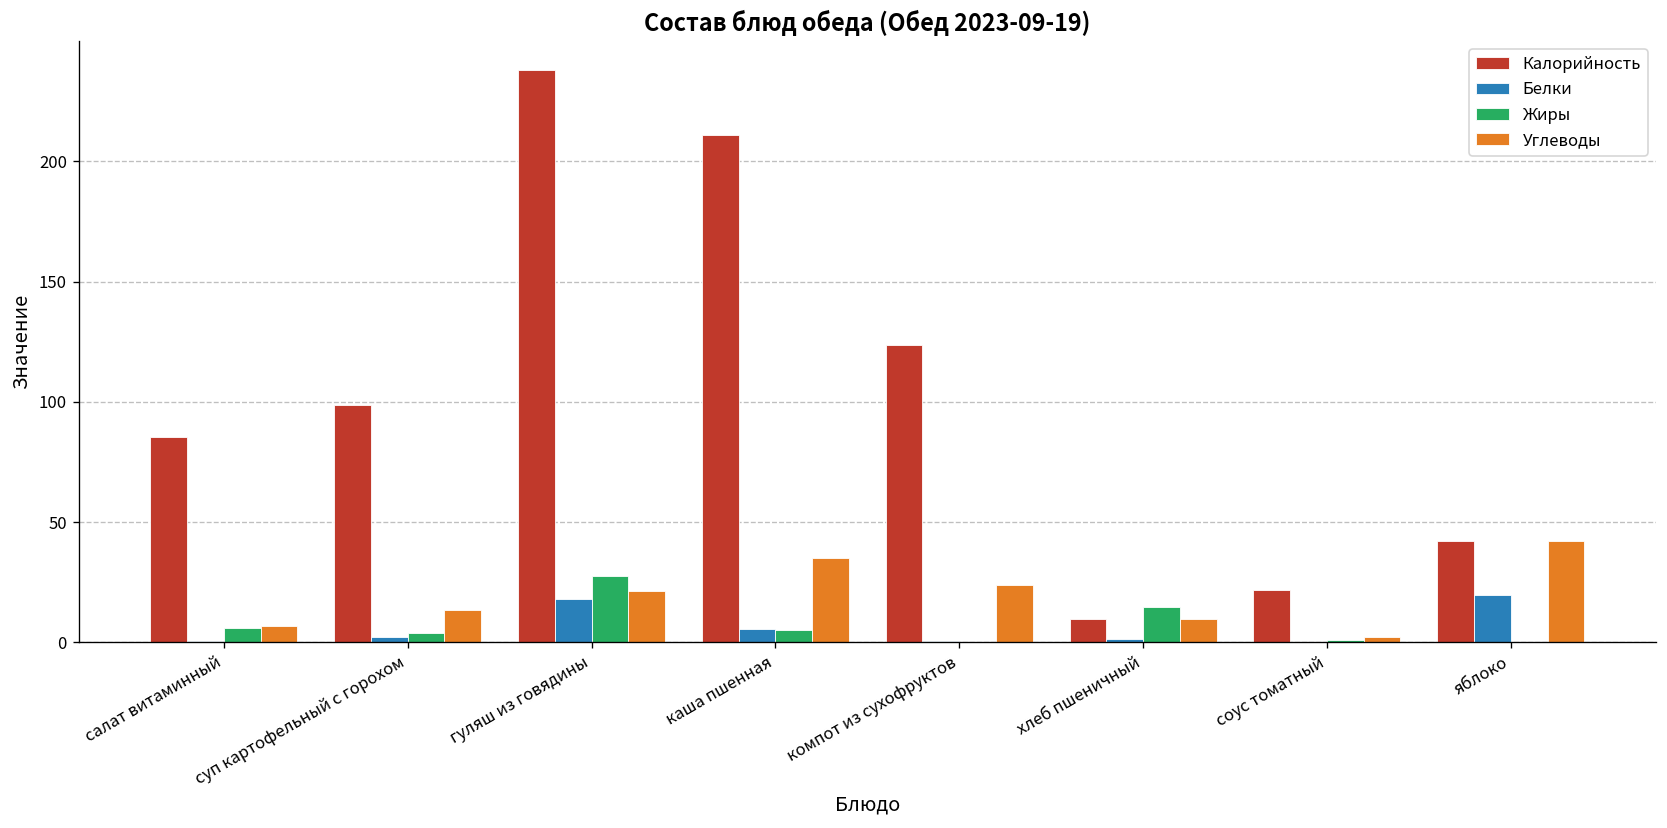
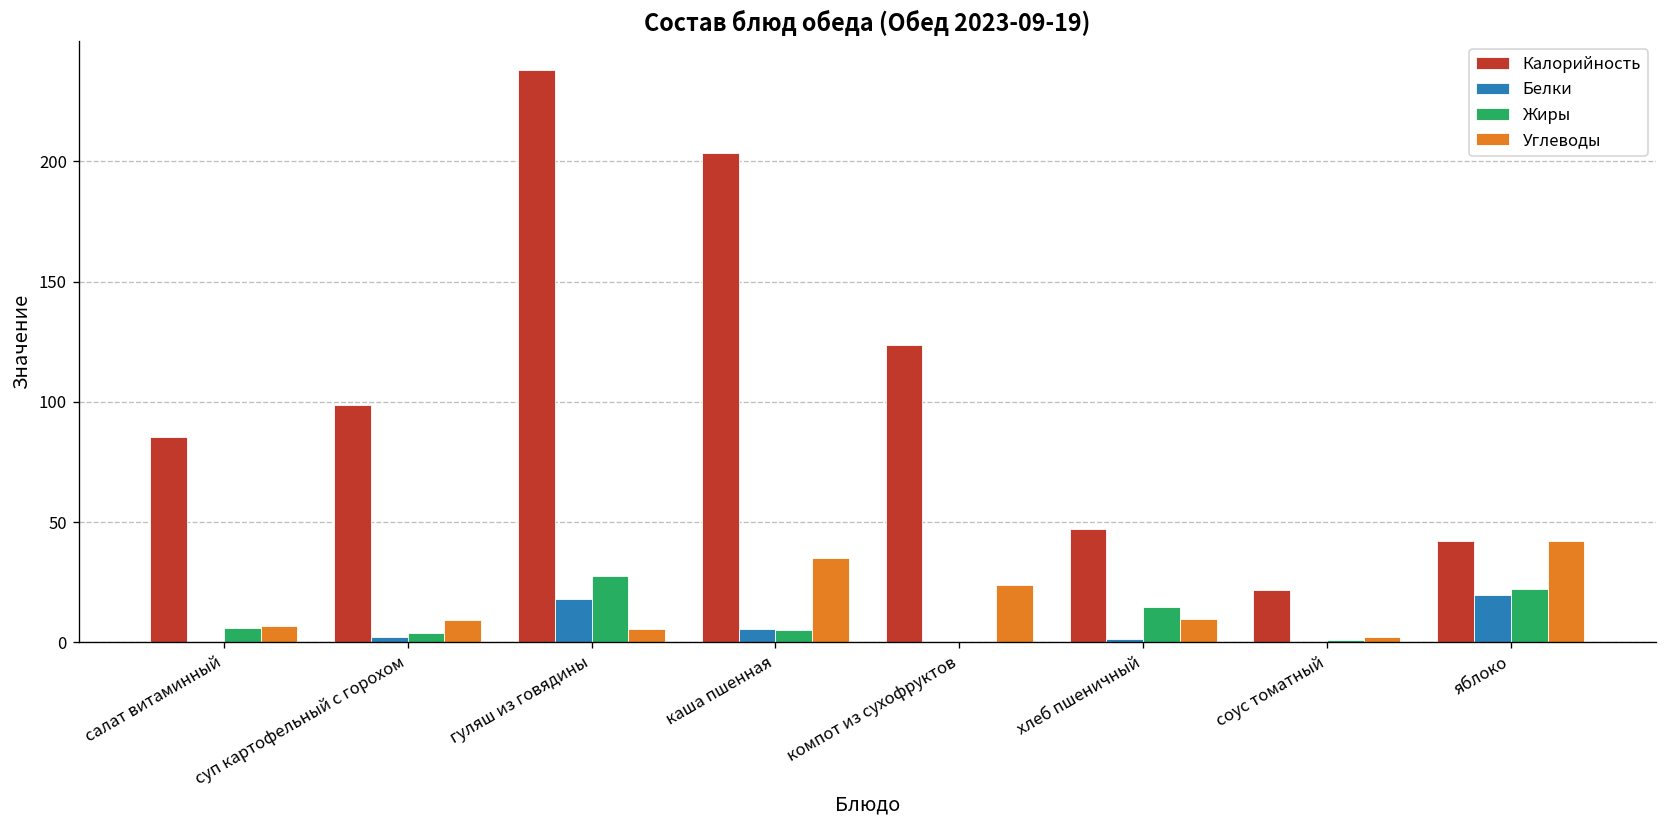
  {
    "Калорийность": {
      "салат витаминный": 85,
      "суп картофельный с горохом": 99,
      "гуляш из говядины": 238,
-     "каша пшенная": 211,
+     "каша пшенная": 204,
      "компот из сухофруктов": 124,
-     "хлеб пшеничный": 10,
+     "хлеб пшеничный": 47,
      "соус томатный": 22,
      "яблоко": 42
    },
    "Белки": {
      "суп картофельный с горохом": 2,
      "гуляш из говядины": 18,
      "каша пшенная": 6,
      "хлеб пшеничный": 2,
      "яблоко": 20
    },
    "Жиры": {
      "салат витаминный": 6,
      "суп картофельный с горохом": 4,
      "гуляш из говядины": 28,
      "каша пшенная": 5,
      "компот из сухофруктов": 0,
      "хлеб пшеничный": 15,
-     "яблоко": 0
+     "яблоко": 22
    },
    "Углеводы": {
      "салат витаминный": 7,
-     "суп картофельный с горохом": 14,
-     "гуляш из говядины": 21,
+     "суп картофельный с горохом": 9,
+     "гуляш из говядины": 6,
      "каша пшенная": 35,
      "компот из сухофруктов": 24,
      "хлеб пшеничный": 10,
      "соус томатный": 2,
      "яблоко": 42
    }
  }
